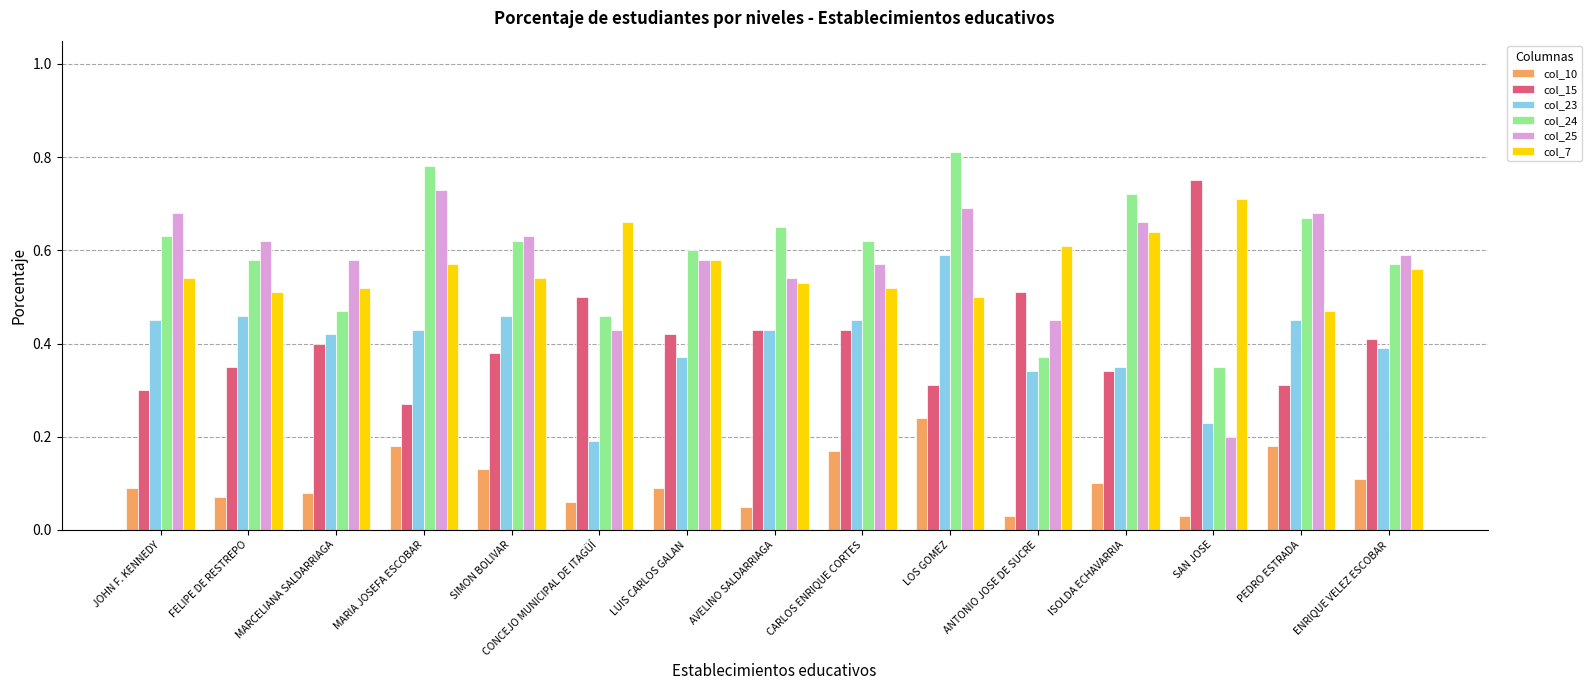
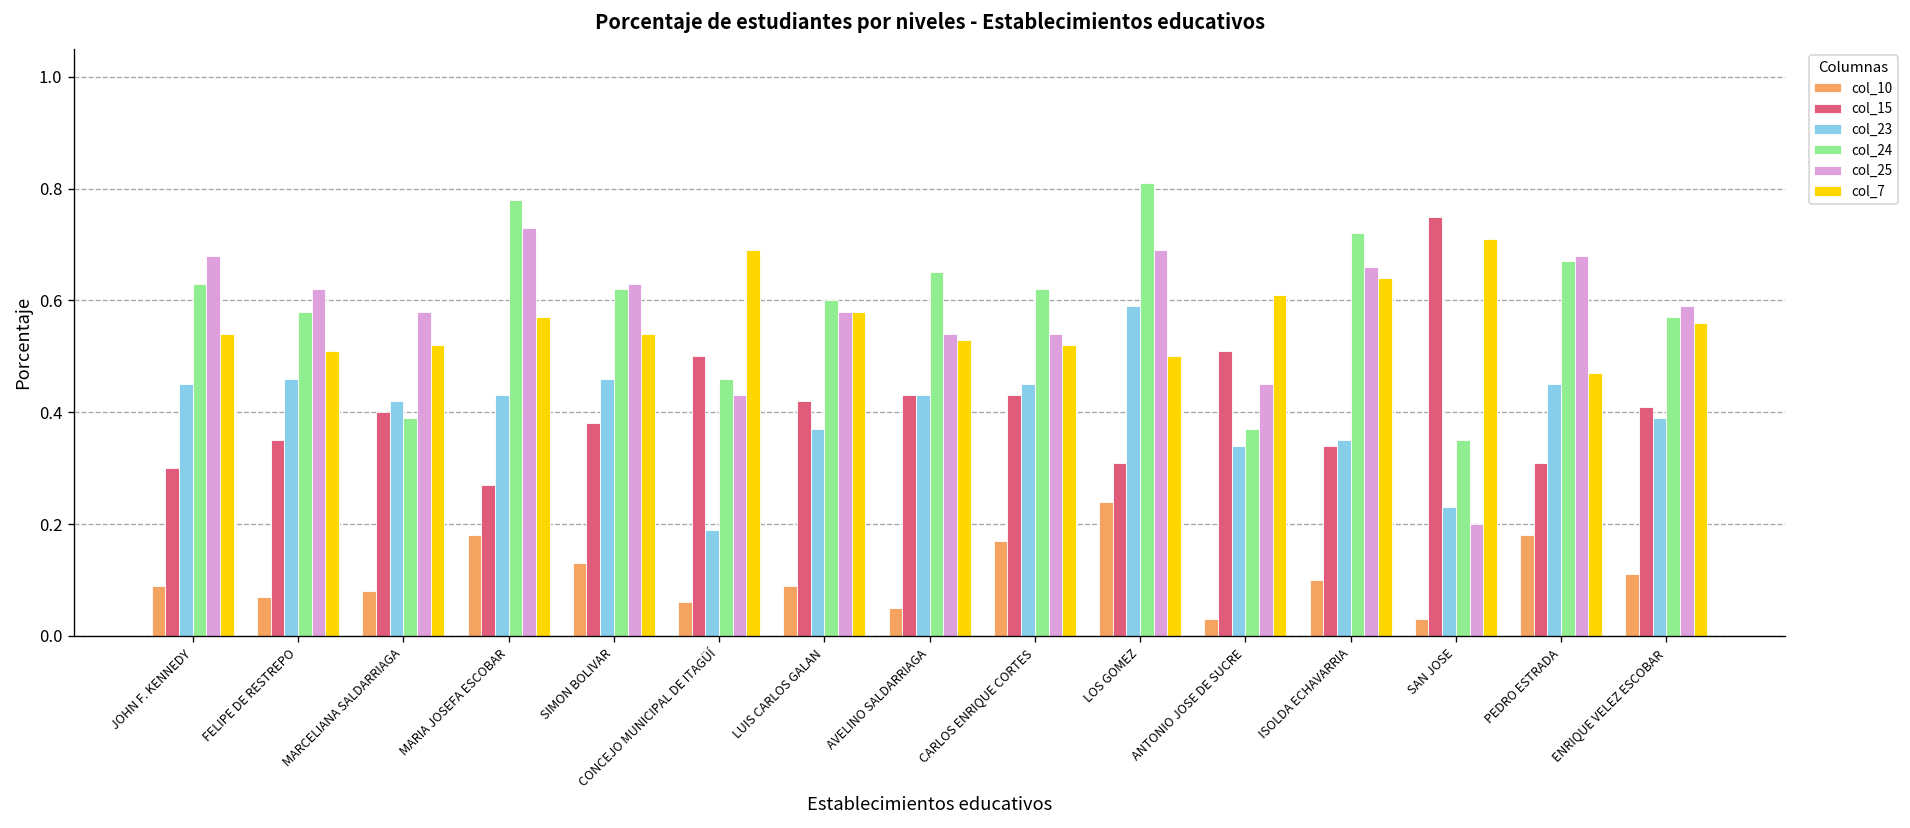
  {
    "col_10": {
      "JOHN F. KENNEDY": 0.09,
      "FELIPE DE RESTREPO": 0.07,
      "MARCELIANA SALDARRIAGA": 0.08,
      "MARIA JOSEFA ESCOBAR": 0.18,
      "SIMON BOLIVAR": 0.13,
      "CONCEJO MUNICIPAL DE ITAGÜÍ": 0.06,
      "LUIS CARLOS GALAN": 0.09,
      "AVELINO SALDARRIAGA": 0.05,
      "CARLOS ENRIQUE CORTES": 0.17,
      "LOS GOMEZ": 0.24,
      "ANTONIO JOSE DE SUCRE": 0.03,
      "ISOLDA ECHAVARRIA": 0.10,
      "SAN JOSE": 0.03,
      "PEDRO ESTRADA": 0.18,
      "ENRIQUE VELEZ ESCOBAR": 0.11
    },
    "col_15": {
      "JOHN F. KENNEDY": 0.30,
      "FELIPE DE RESTREPO": 0.35,
      "MARCELIANA SALDARRIAGA": 0.40,
      "MARIA JOSEFA ESCOBAR": 0.27,
      "SIMON BOLIVAR": 0.38,
      "CONCEJO MUNICIPAL DE ITAGÜÍ": 0.50,
      "LUIS CARLOS GALAN": 0.42,
      "AVELINO SALDARRIAGA": 0.43,
      "CARLOS ENRIQUE CORTES": 0.43,
      "LOS GOMEZ": 0.31,
      "ANTONIO JOSE DE SUCRE": 0.51,
      "ISOLDA ECHAVARRIA": 0.34,
      "SAN JOSE": 0.75,
      "PEDRO ESTRADA": 0.31,
      "ENRIQUE VELEZ ESCOBAR": 0.41
    },
    "col_23": {
      "JOHN F. KENNEDY": 0.45,
      "FELIPE DE RESTREPO": 0.46,
      "MARCELIANA SALDARRIAGA": 0.42,
      "MARIA JOSEFA ESCOBAR": 0.43,
      "SIMON BOLIVAR": 0.46,
      "CONCEJO MUNICIPAL DE ITAGÜÍ": 0.19,
      "LUIS CARLOS GALAN": 0.37,
      "AVELINO SALDARRIAGA": 0.43,
      "CARLOS ENRIQUE CORTES": 0.45,
      "LOS GOMEZ": 0.59,
      "ANTONIO JOSE DE SUCRE": 0.34,
      "ISOLDA ECHAVARRIA": 0.35,
      "SAN JOSE": 0.23,
      "PEDRO ESTRADA": 0.45,
      "ENRIQUE VELEZ ESCOBAR": 0.39
    },
    "col_24": {
      "JOHN F. KENNEDY": 0.63,
      "FELIPE DE RESTREPO": 0.58,
-     "MARCELIANA SALDARRIAGA": 0.47,
+     "MARCELIANA SALDARRIAGA": 0.39,
      "MARIA JOSEFA ESCOBAR": 0.78,
      "SIMON BOLIVAR": 0.62,
      "CONCEJO MUNICIPAL DE ITAGÜÍ": 0.46,
      "LUIS CARLOS GALAN": 0.60,
      "AVELINO SALDARRIAGA": 0.65,
      "CARLOS ENRIQUE CORTES": 0.62,
      "LOS GOMEZ": 0.81,
      "ANTONIO JOSE DE SUCRE": 0.37,
      "ISOLDA ECHAVARRIA": 0.72,
      "SAN JOSE": 0.35,
      "PEDRO ESTRADA": 0.67,
      "ENRIQUE VELEZ ESCOBAR": 0.57
    },
    "col_25": {
      "JOHN F. KENNEDY": 0.68,
      "FELIPE DE RESTREPO": 0.62,
      "MARCELIANA SALDARRIAGA": 0.58,
      "MARIA JOSEFA ESCOBAR": 0.73,
      "SIMON BOLIVAR": 0.63,
      "CONCEJO MUNICIPAL DE ITAGÜÍ": 0.43,
      "LUIS CARLOS GALAN": 0.58,
      "AVELINO SALDARRIAGA": 0.54,
-     "CARLOS ENRIQUE CORTES": 0.57,
+     "CARLOS ENRIQUE CORTES": 0.54,
      "LOS GOMEZ": 0.69,
      "ANTONIO JOSE DE SUCRE": 0.45,
      "ISOLDA ECHAVARRIA": 0.66,
      "SAN JOSE": 0.20,
      "PEDRO ESTRADA": 0.68,
      "ENRIQUE VELEZ ESCOBAR": 0.59
    },
    "col_7": {
      "JOHN F. KENNEDY": 0.54,
      "FELIPE DE RESTREPO": 0.51,
      "MARCELIANA SALDARRIAGA": 0.52,
      "MARIA JOSEFA ESCOBAR": 0.57,
      "SIMON BOLIVAR": 0.54,
-     "CONCEJO MUNICIPAL DE ITAGÜÍ": 0.66,
+     "CONCEJO MUNICIPAL DE ITAGÜÍ": 0.69,
      "LUIS CARLOS GALAN": 0.58,
      "AVELINO SALDARRIAGA": 0.53,
      "CARLOS ENRIQUE CORTES": 0.52,
      "LOS GOMEZ": 0.50,
      "ANTONIO JOSE DE SUCRE": 0.61,
      "ISOLDA ECHAVARRIA": 0.64,
      "SAN JOSE": 0.71,
      "PEDRO ESTRADA": 0.47,
      "ENRIQUE VELEZ ESCOBAR": 0.56
    }
  }
